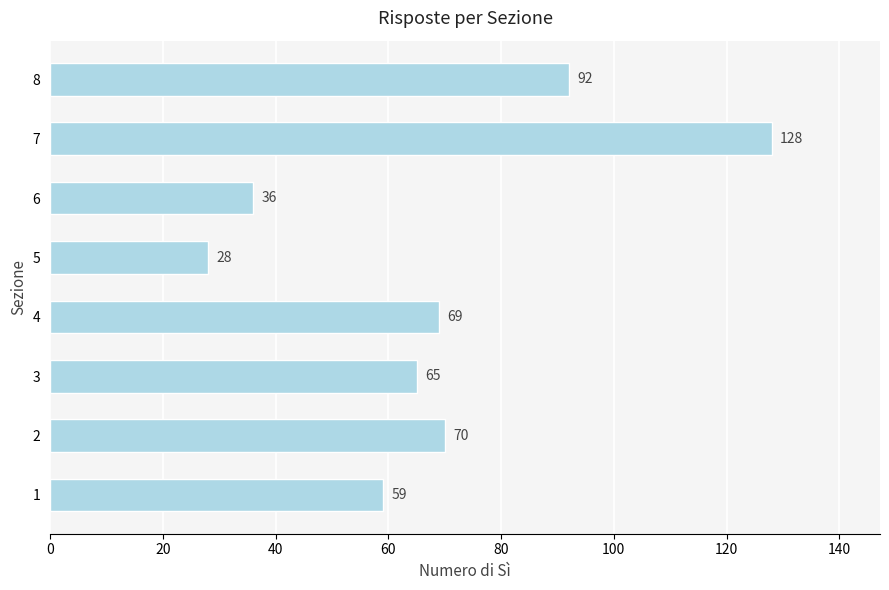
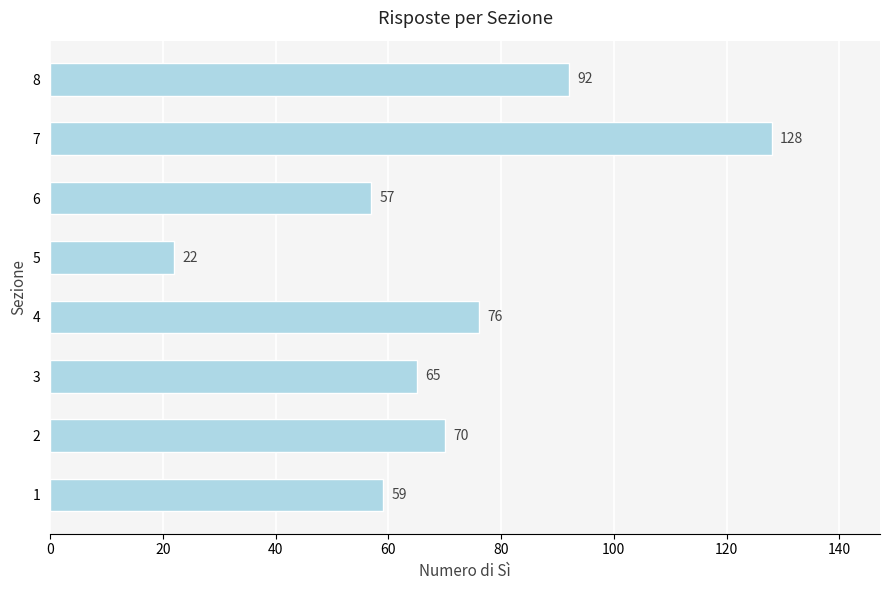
  {
    "8": 92,
    "7": 128,
-   "6": 36,
-   "5": 28,
-   "4": 69,
+   "6": 57,
+   "5": 22,
+   "4": 76,
    "3": 65,
    "2": 70,
    "1": 59
  }
